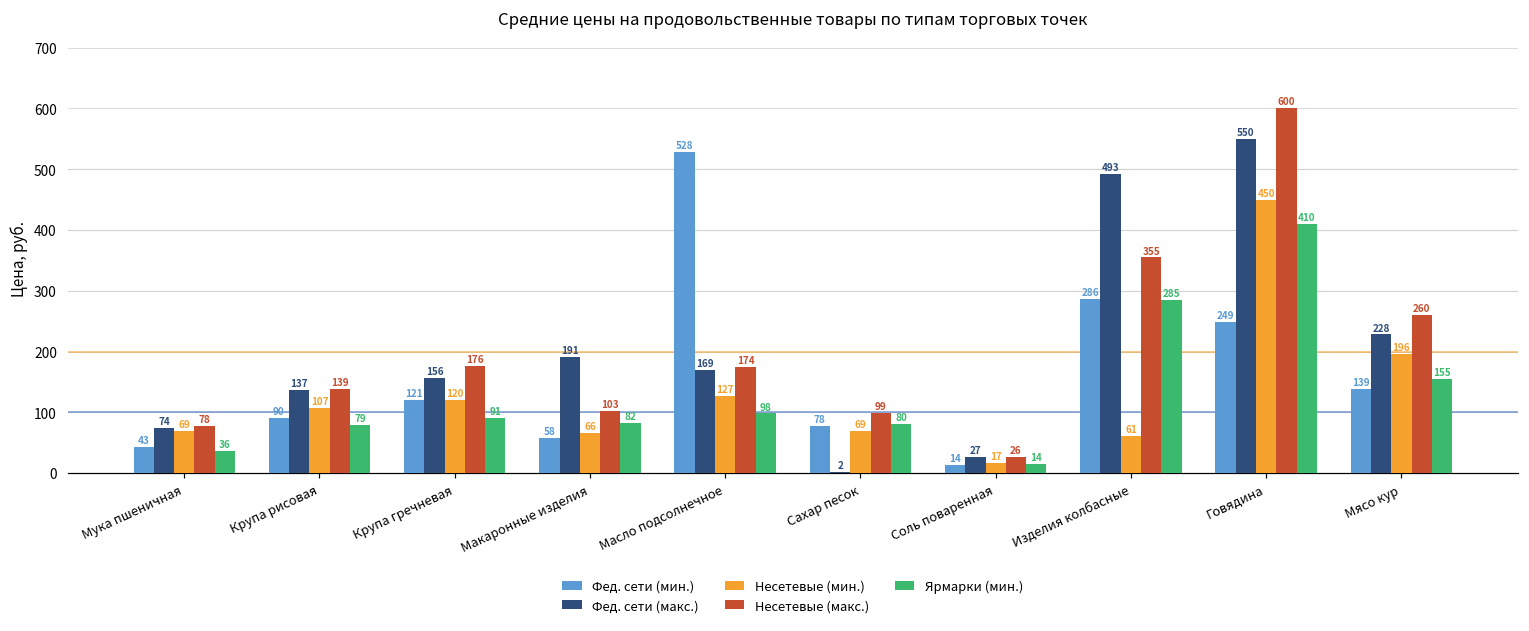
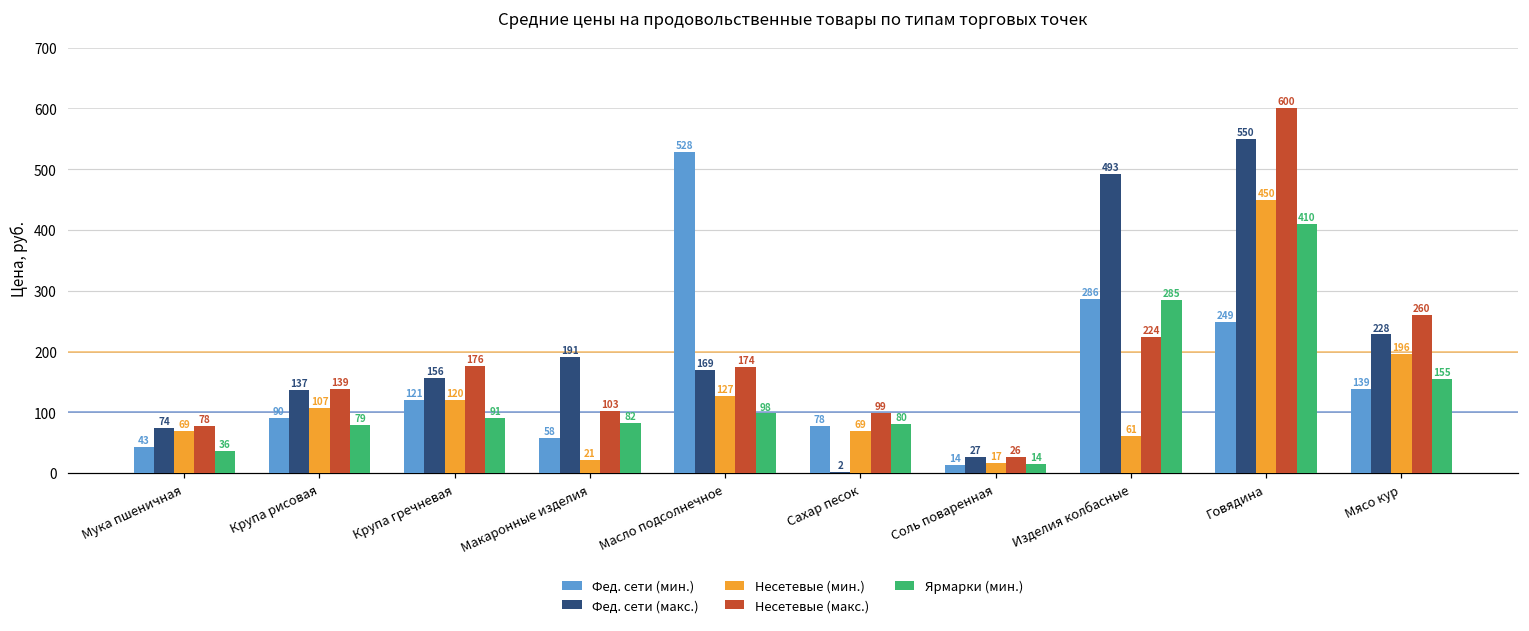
  {
    "Фед. сети (мин.)": {
      "Мука пшеничная": 43,
      "Крупа рисовая": 90,
      "Крупа гречневая": 121,
      "Макаронные изделия": 58,
      "Масло подсолнечное": 528,
      "Сахар песок": 78,
      "Соль поваренная": 14,
      "Изделия колбасные": 286,
      "Говядина": 249,
      "Мясо кур": 139
    },
    "Фед. сети (макс.)": {
      "Мука пшеничная": 74,
      "Крупа рисовая": 137,
      "Крупа гречневая": 156,
      "Макаронные изделия": 191,
      "Масло подсолнечное": 169,
      "Сахар песок": 2,
      "Соль поваренная": 27,
      "Изделия колбасные": 493,
      "Говядина": 550,
      "Мясо кур": 228
    },
    "Несетевые (мин.)": {
      "Мука пшеничная": 69,
      "Крупа рисовая": 107,
      "Крупа гречневая": 120,
-     "Макаронные изделия": 66,
+     "Макаронные изделия": 21,
      "Масло подсолнечное": 127,
      "Сахар песок": 69,
      "Соль поваренная": 17,
      "Изделия колбасные": 61,
      "Говядина": 450,
      "Мясо кур": 196
    },
    "Несетевые (макс.)": {
      "Мука пшеничная": 78,
      "Крупа рисовая": 139,
      "Крупа гречневая": 176,
      "Макаронные изделия": 103,
      "Масло подсолнечное": 174,
      "Сахар песок": 99,
      "Соль поваренная": 26,
-     "Изделия колбасные": 355,
+     "Изделия колбасные": 224,
      "Говядина": 600,
      "Мясо кур": 260
    },
    "Ярмарки (мин.)": {
      "Мука пшеничная": 36,
      "Крупа рисовая": 79,
      "Крупа гречневая": 91,
      "Макаронные изделия": 82,
      "Масло подсолнечное": 98,
      "Сахар песок": 80,
      "Соль поваренная": 14,
      "Изделия колбасные": 285,
      "Говядина": 410,
      "Мясо кур": 155
    }
  }
